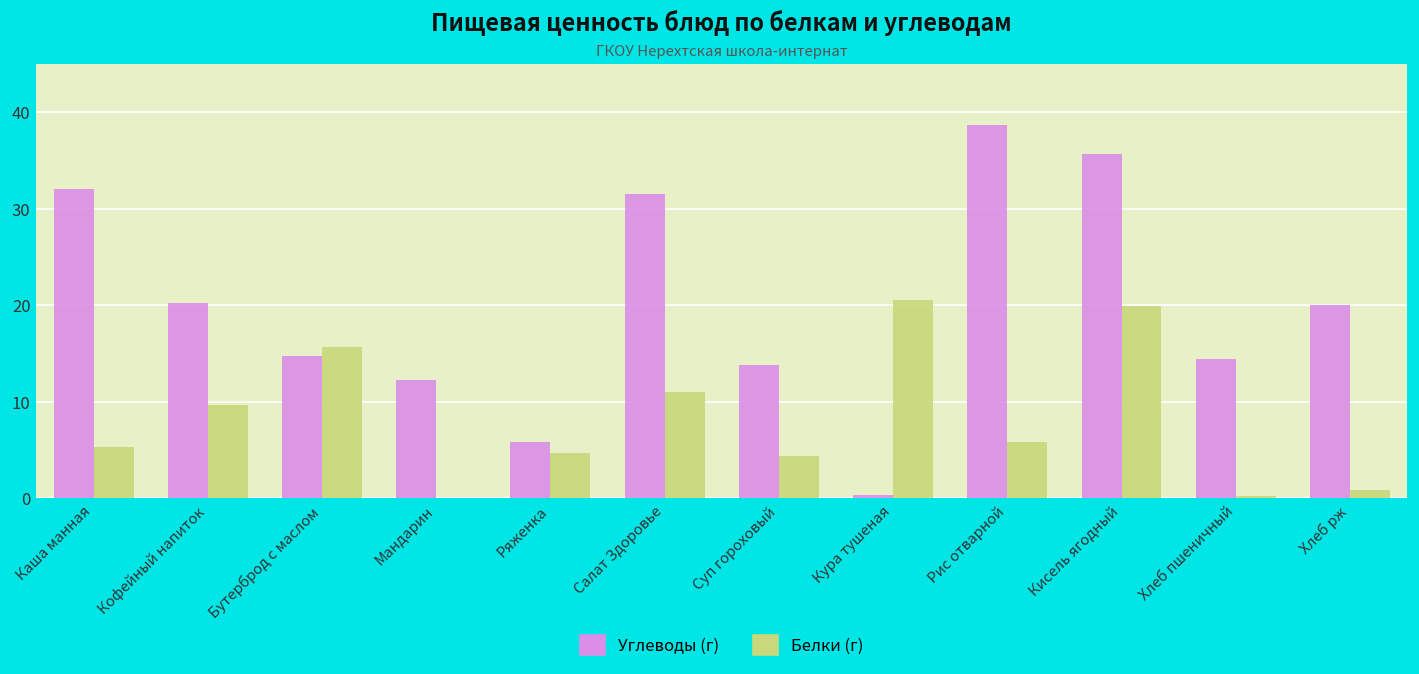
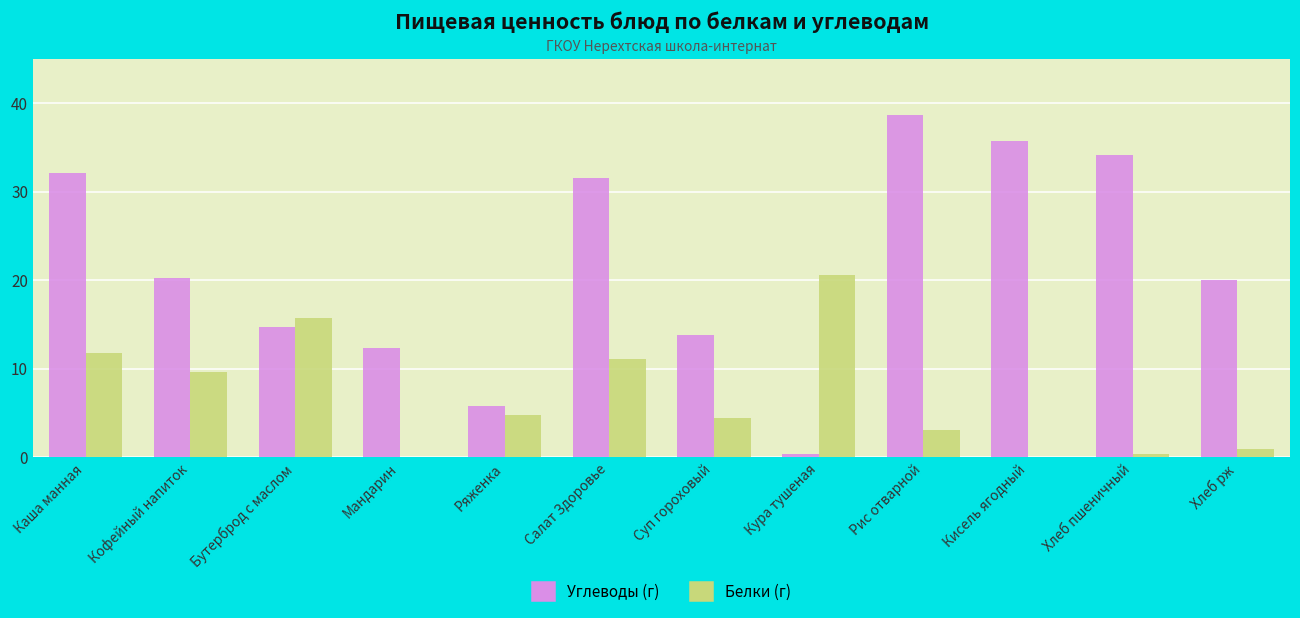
  {
    "Углеводы (г)": {
      "Каша манная": 32,
      "Кофейный напиток": 20,
      "Бутерброд с маслом": 15,
      "Мандарин": 12,
      "Ряженка": 6,
      "Салат Здоровье": 32,
      "Суп гороховый": 14,
      "Кура тушеная": 0,
      "Рис отварной": 39,
      "Кисель ягодный": 36,
-     "Хлеб пшеничный": 14,
+     "Хлеб пшеничный": 34,
      "Хлеб рж": 20
    },
    "Белки (г)": {
-     "Каша манная": 5,
+     "Каша манная": 12,
      "Кофейный напиток": 10,
      "Бутерброд с маслом": 16,
      "Мандарин": 0,
      "Ряженка": 5,
      "Салат Здоровье": 11,
      "Суп гороховый": 4,
      "Кура тушеная": 21,
-     "Рис отварной": 6,
-     "Кисель ягодный": 20,
+     "Рис отварной": 3,
+     "Кисель ягодный": 0,
      "Хлеб рж": 1
    }
  }
